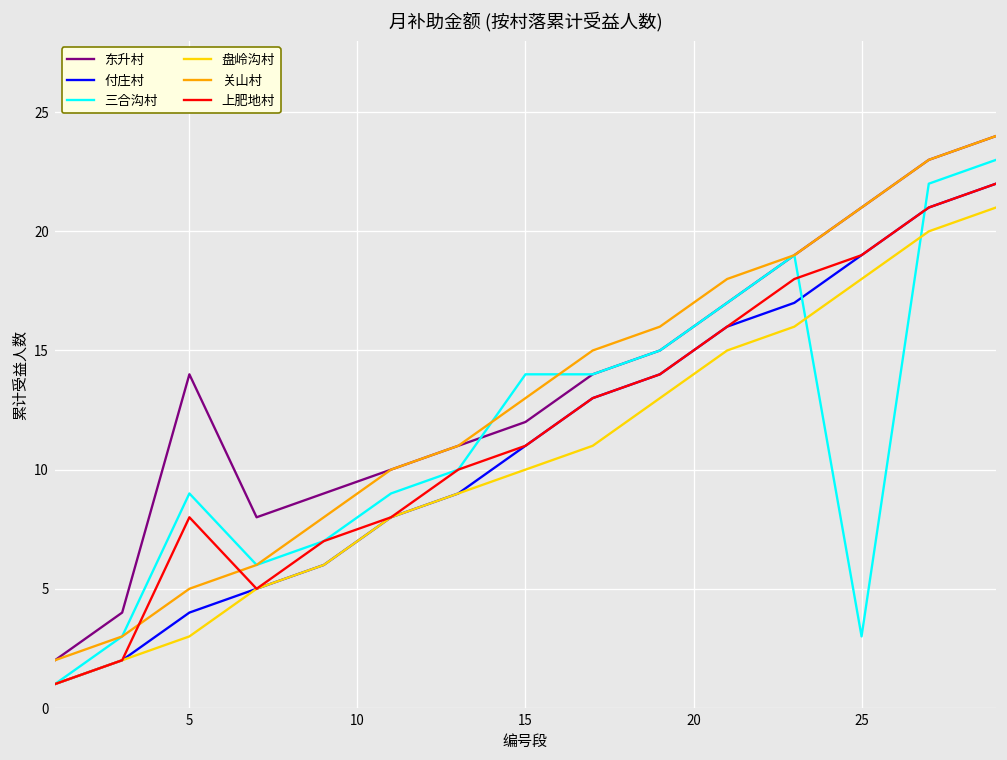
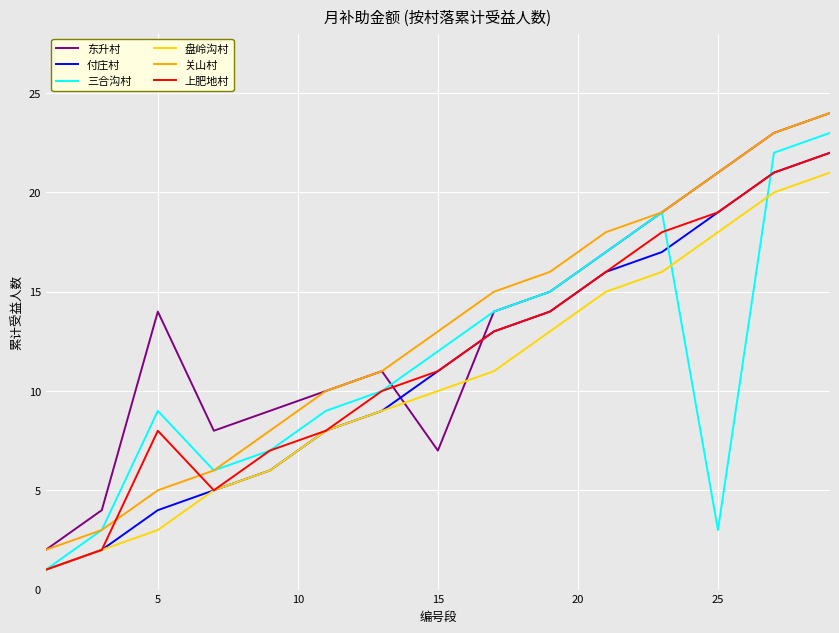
  {
    "东升村": {
      "5": 14,
-     "15": 12
+     "15": 7
    },
    "付庄村": {
      "5": 4
    },
    "三合沟村": {
      "5": 9,
-     "15": 14,
+     "15": 12,
      "25": 3
    },
    "上肥地村": {
      "5": 8
    }
  }
